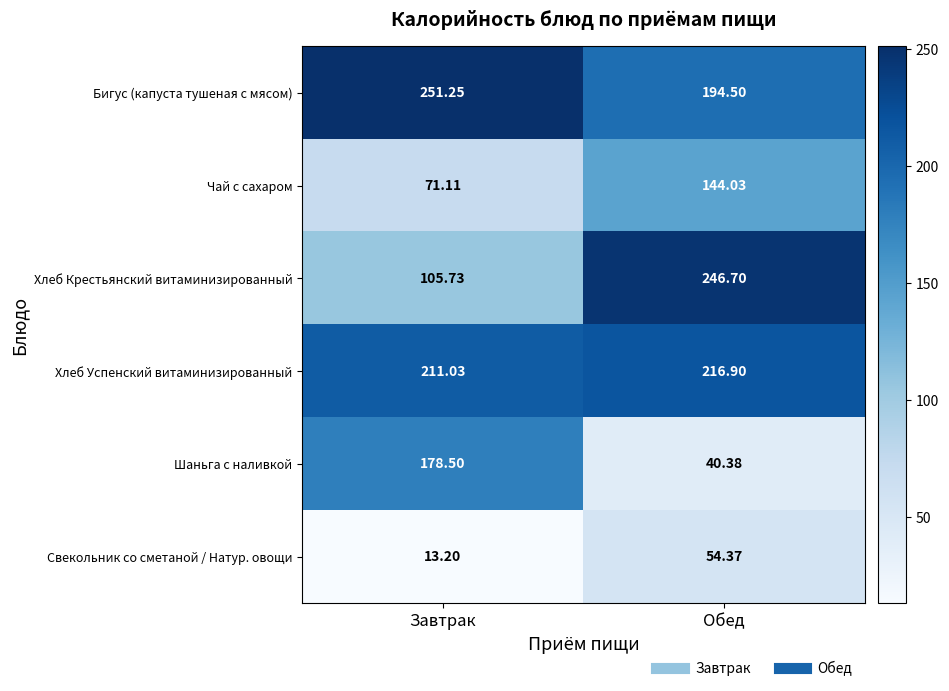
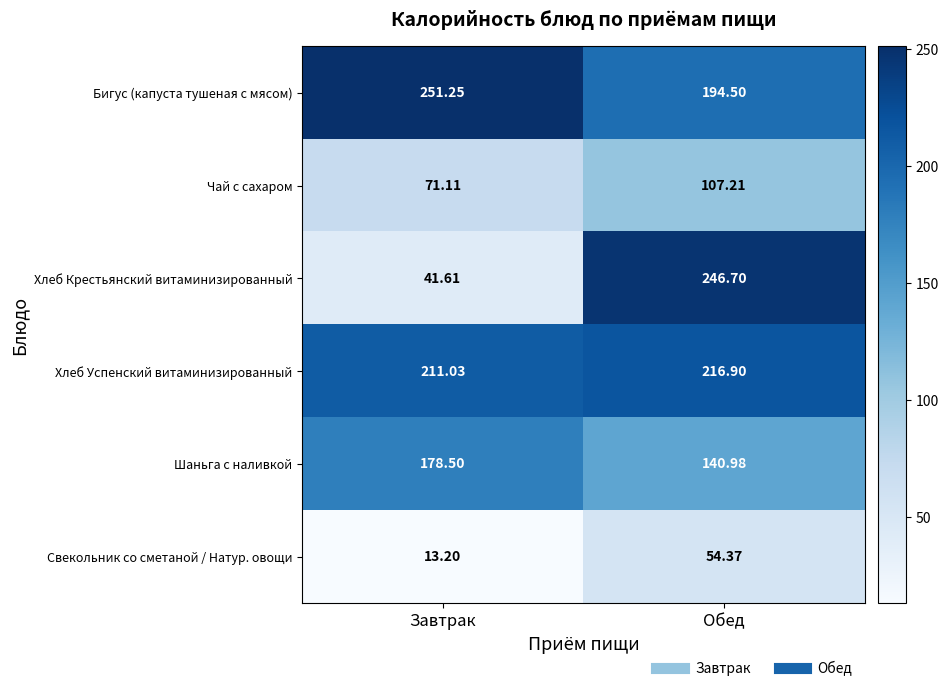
  {
    "Бигус (капуста тушеная с мясом)": {
      "Завтрак": 251.25,
      "Обед": 194.50
    },
    "Чай с сахаром": {
      "Завтрак": 71.11,
-     "Обед": 144.03
+     "Обед": 107.21
    },
    "Хлеб Крестьянский витаминизированный": {
-     "Завтрак": 105.73,
+     "Завтрак": 41.61,
      "Обед": 246.70
    },
    "Хлеб Успенский витаминизированный": {
      "Завтрак": 211.03,
      "Обед": 216.90
    },
    "Шаньга с наливкой": {
      "Завтрак": 178.50,
-     "Обед": 40.38
+     "Обед": 140.98
    },
    "Свекольник со сметаной / Натур. овощи": {
      "Завтрак": 13.20,
      "Обед": 54.37
    }
  }
